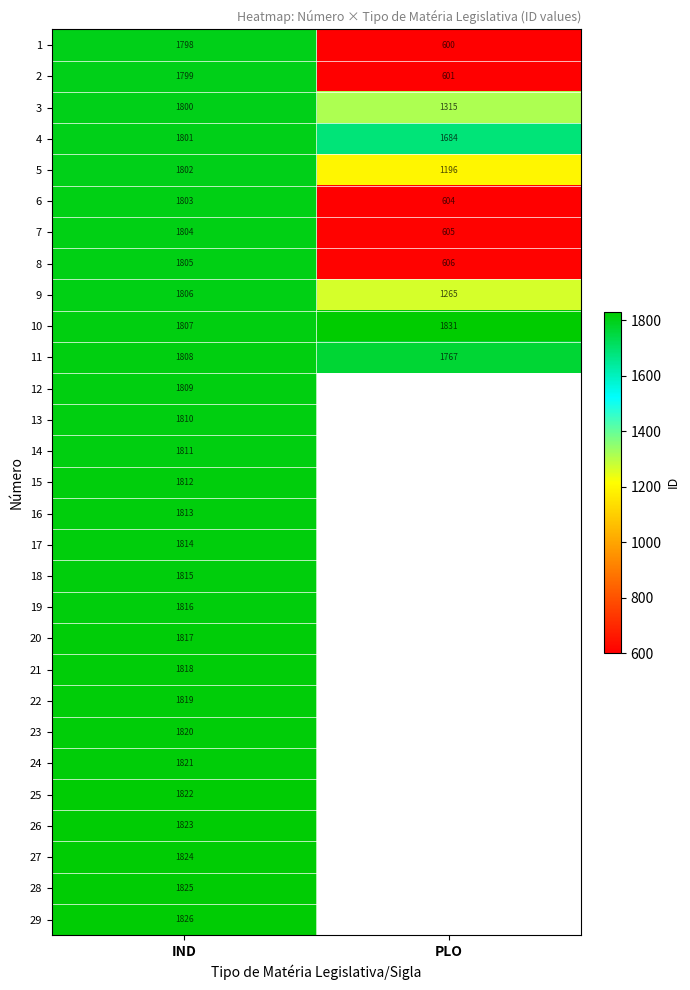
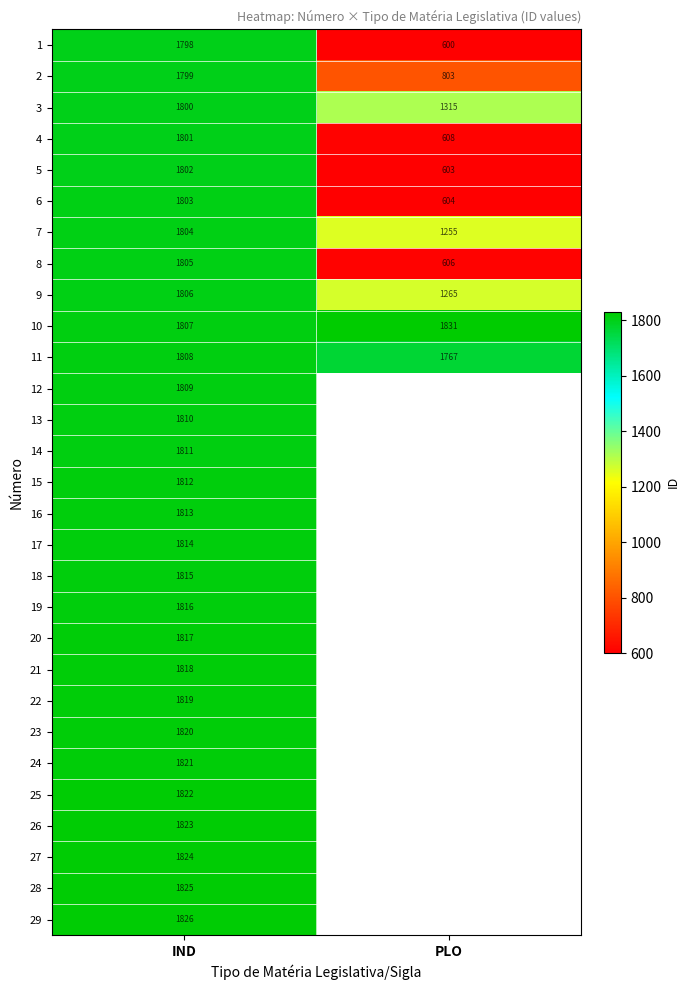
  {
    "1": {
      "IND": 1798,
      "PLO": 600
    },
    "2": {
      "IND": 1799,
-     "PLO": 601
+     "PLO": 803
    },
    "3": {
      "IND": 1800,
      "PLO": 1315
    },
    "4": {
      "IND": 1801,
-     "PLO": 1684
+     "PLO": 608
    },
    "5": {
      "IND": 1802,
-     "PLO": 1196
+     "PLO": 603
    },
    "6": {
      "IND": 1803,
      "PLO": 604
    },
    "7": {
      "IND": 1804,
-     "PLO": 605
+     "PLO": 1255
    },
    "8": {
      "IND": 1805,
      "PLO": 606
    },
    "9": {
      "IND": 1806,
      "PLO": 1265
    },
    "10": {
      "IND": 1807,
      "PLO": 1831
    },
    "11": {
      "IND": 1808,
      "PLO": 1767
    },
    "12": {
      "IND": 1809
    },
    "13": {
      "IND": 1810
    },
    "14": {
      "IND": 1811
    },
    "15": {
      "IND": 1812
    },
    "16": {
      "IND": 1813
    },
    "17": {
      "IND": 1814
    },
    "18": {
      "IND": 1815
    },
    "19": {
      "IND": 1816
    },
    "20": {
      "IND": 1817
    },
    "21": {
      "IND": 1818
    },
    "22": {
      "IND": 1819
    },
    "23": {
      "IND": 1820
    },
    "24": {
      "IND": 1821
    },
    "25": {
      "IND": 1822
    },
    "26": {
      "IND": 1823
    },
    "27": {
      "IND": 1824
    },
    "28": {
      "IND": 1825
    },
    "29": {
      "IND": 1826
    }
  }
